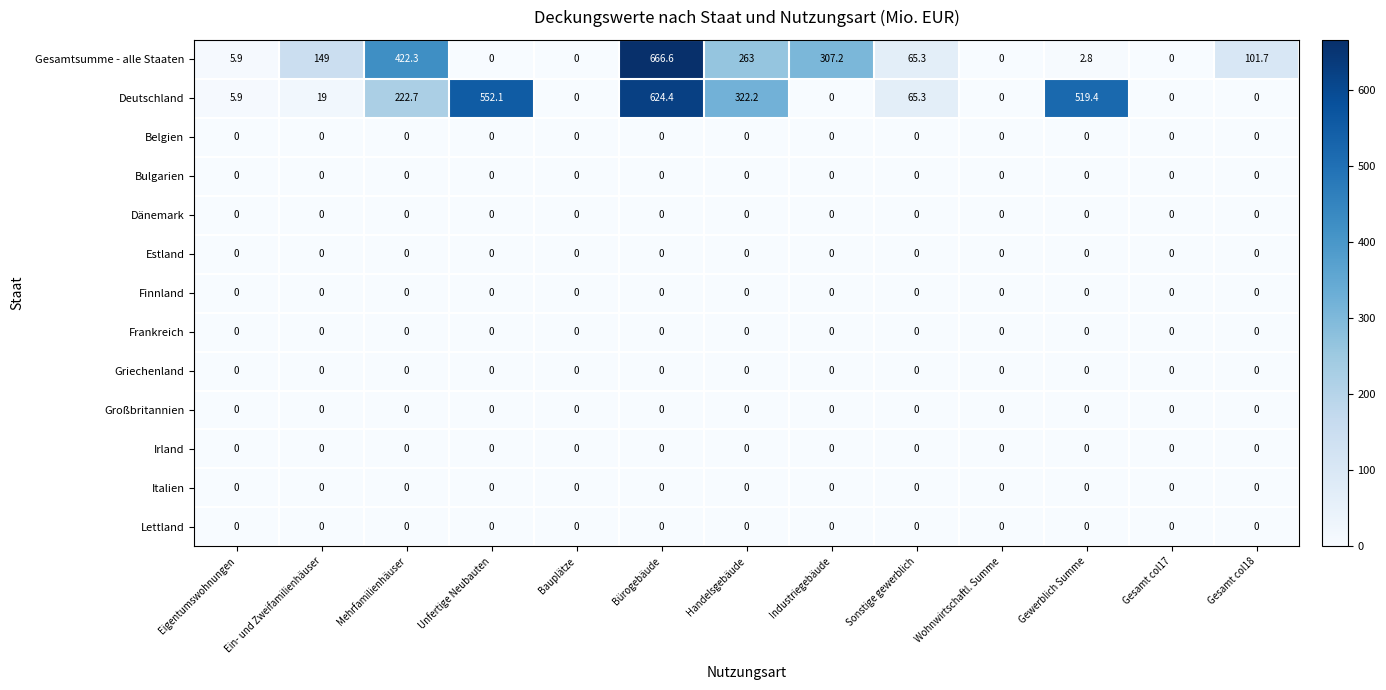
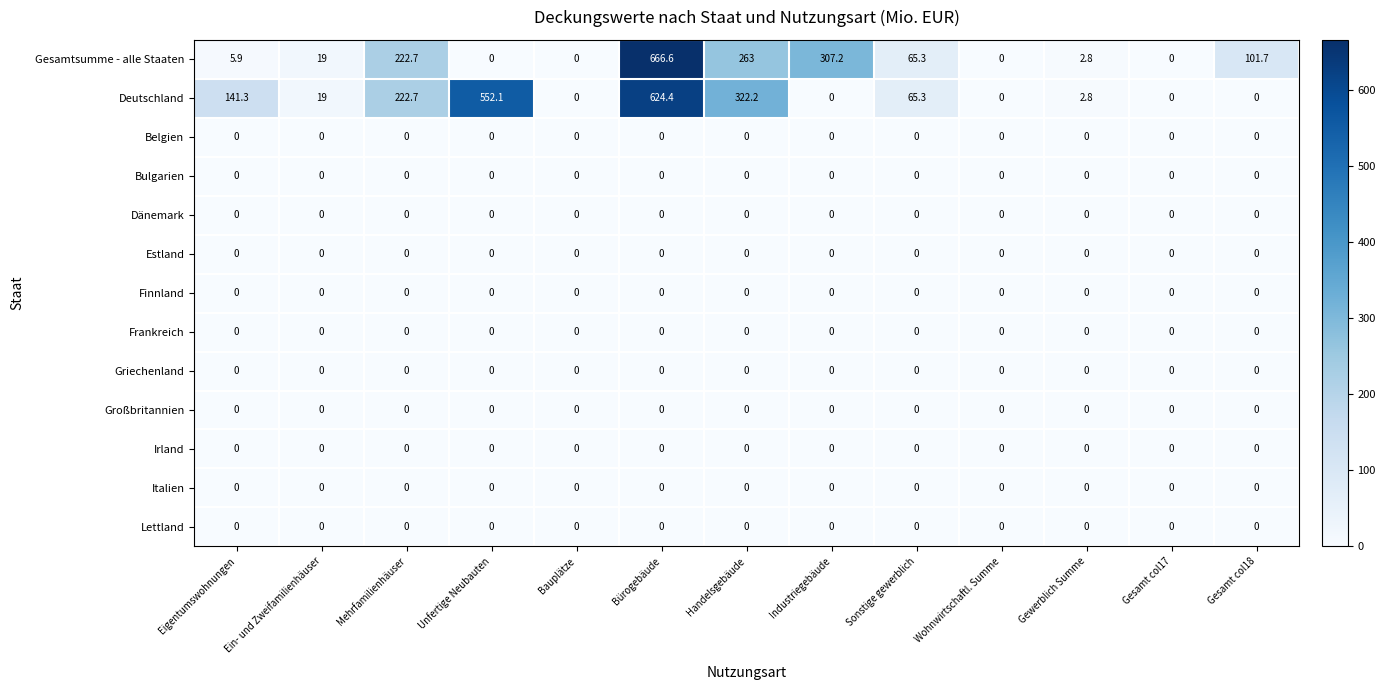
  {
    "Gesamtsumme - alle Staaten": {
      "Eigentumswohnungen": 5.9,
-     "Ein- und Zweifamilienhäuser": 149,
-     "Mehrfamilienhäuser": 422.3,
+     "Ein- und Zweifamilienhäuser": 19,
+     "Mehrfamilienhäuser": 222.7,
      "Unfertige Neubauten": 0,
      "Bauplätze": 0,
      "Bürogebäude": 666.6,
      "Handelsgebäude": 263,
      "Industriegebäude": 307.2,
      "Sonstige gewerblich": 65.3,
      "Wohnwirtschaftl. Summe": 0,
      "Gewerblich Summe": 2.8,
      "Gesamt col17": 0,
      "Gesamt col18": 101.7
    },
    "Deutschland": {
-     "Eigentumswohnungen": 5.9,
+     "Eigentumswohnungen": 141.3,
      "Ein- und Zweifamilienhäuser": 19,
      "Mehrfamilienhäuser": 222.7,
      "Unfertige Neubauten": 552.1,
      "Bauplätze": 0,
      "Bürogebäude": 624.4,
      "Handelsgebäude": 322.2,
      "Industriegebäude": 0,
      "Sonstige gewerblich": 65.3,
      "Wohnwirtschaftl. Summe": 0,
-     "Gewerblich Summe": 519.4,
+     "Gewerblich Summe": 2.8,
      "Gesamt col17": 0,
      "Gesamt col18": 0
    },
    "Belgien": {
      "Eigentumswohnungen": 0,
      "Ein- und Zweifamilienhäuser": 0,
      "Mehrfamilienhäuser": 0,
      "Unfertige Neubauten": 0,
      "Bauplätze": 0,
      "Bürogebäude": 0,
      "Handelsgebäude": 0,
      "Industriegebäude": 0,
      "Sonstige gewerblich": 0,
      "Wohnwirtschaftl. Summe": 0,
      "Gewerblich Summe": 0,
      "Gesamt col17": 0,
      "Gesamt col18": 0
    },
    "Bulgarien": {
      "Eigentumswohnungen": 0,
      "Ein- und Zweifamilienhäuser": 0,
      "Mehrfamilienhäuser": 0,
      "Unfertige Neubauten": 0,
      "Bauplätze": 0,
      "Bürogebäude": 0,
      "Handelsgebäude": 0,
      "Industriegebäude": 0,
      "Sonstige gewerblich": 0,
      "Wohnwirtschaftl. Summe": 0,
      "Gewerblich Summe": 0,
      "Gesamt col17": 0,
      "Gesamt col18": 0
    },
    "Dänemark": {
      "Eigentumswohnungen": 0,
      "Ein- und Zweifamilienhäuser": 0,
      "Mehrfamilienhäuser": 0,
      "Unfertige Neubauten": 0,
      "Bauplätze": 0,
      "Bürogebäude": 0,
      "Handelsgebäude": 0,
      "Industriegebäude": 0,
      "Sonstige gewerblich": 0,
      "Wohnwirtschaftl. Summe": 0,
      "Gewerblich Summe": 0,
      "Gesamt col17": 0,
      "Gesamt col18": 0
    },
    "Estland": {
      "Eigentumswohnungen": 0,
      "Ein- und Zweifamilienhäuser": 0,
      "Mehrfamilienhäuser": 0,
      "Unfertige Neubauten": 0,
      "Bauplätze": 0,
      "Bürogebäude": 0,
      "Handelsgebäude": 0,
      "Industriegebäude": 0,
      "Sonstige gewerblich": 0,
      "Wohnwirtschaftl. Summe": 0,
      "Gewerblich Summe": 0,
      "Gesamt col17": 0,
      "Gesamt col18": 0
    },
    "Finnland": {
      "Eigentumswohnungen": 0,
      "Ein- und Zweifamilienhäuser": 0,
      "Mehrfamilienhäuser": 0,
      "Unfertige Neubauten": 0,
      "Bauplätze": 0,
      "Bürogebäude": 0,
      "Handelsgebäude": 0,
      "Industriegebäude": 0,
      "Sonstige gewerblich": 0,
      "Wohnwirtschaftl. Summe": 0,
      "Gewerblich Summe": 0,
      "Gesamt col17": 0,
      "Gesamt col18": 0
    },
    "Frankreich": {
      "Eigentumswohnungen": 0,
      "Ein- und Zweifamilienhäuser": 0,
      "Mehrfamilienhäuser": 0,
      "Unfertige Neubauten": 0,
      "Bauplätze": 0,
      "Bürogebäude": 0,
      "Handelsgebäude": 0,
      "Industriegebäude": 0,
      "Sonstige gewerblich": 0,
      "Wohnwirtschaftl. Summe": 0,
      "Gewerblich Summe": 0,
      "Gesamt col17": 0,
      "Gesamt col18": 0
    },
    "Griechenland": {
      "Eigentumswohnungen": 0,
      "Ein- und Zweifamilienhäuser": 0,
      "Mehrfamilienhäuser": 0,
      "Unfertige Neubauten": 0,
      "Bauplätze": 0,
      "Bürogebäude": 0,
      "Handelsgebäude": 0,
      "Industriegebäude": 0,
      "Sonstige gewerblich": 0,
      "Wohnwirtschaftl. Summe": 0,
      "Gewerblich Summe": 0,
      "Gesamt col17": 0,
      "Gesamt col18": 0
    },
    "Großbritannien": {
      "Eigentumswohnungen": 0,
      "Ein- und Zweifamilienhäuser": 0,
      "Mehrfamilienhäuser": 0,
      "Unfertige Neubauten": 0,
      "Bauplätze": 0,
      "Bürogebäude": 0,
      "Handelsgebäude": 0,
      "Industriegebäude": 0,
      "Sonstige gewerblich": 0,
      "Wohnwirtschaftl. Summe": 0,
      "Gewerblich Summe": 0,
      "Gesamt col17": 0,
      "Gesamt col18": 0
    },
    "Irland": {
      "Eigentumswohnungen": 0,
      "Ein- und Zweifamilienhäuser": 0,
      "Mehrfamilienhäuser": 0,
      "Unfertige Neubauten": 0,
      "Bauplätze": 0,
      "Bürogebäude": 0,
      "Handelsgebäude": 0,
      "Industriegebäude": 0,
      "Sonstige gewerblich": 0,
      "Wohnwirtschaftl. Summe": 0,
      "Gewerblich Summe": 0,
      "Gesamt col17": 0,
      "Gesamt col18": 0
    },
    "Italien": {
      "Eigentumswohnungen": 0,
      "Ein- und Zweifamilienhäuser": 0,
      "Mehrfamilienhäuser": 0,
      "Unfertige Neubauten": 0,
      "Bauplätze": 0,
      "Bürogebäude": 0,
      "Handelsgebäude": 0,
      "Industriegebäude": 0,
      "Sonstige gewerblich": 0,
      "Wohnwirtschaftl. Summe": 0,
      "Gewerblich Summe": 0,
      "Gesamt col17": 0,
      "Gesamt col18": 0
    },
    "Lettland": {
      "Eigentumswohnungen": 0,
      "Ein- und Zweifamilienhäuser": 0,
      "Mehrfamilienhäuser": 0,
      "Unfertige Neubauten": 0,
      "Bauplätze": 0,
      "Bürogebäude": 0,
      "Handelsgebäude": 0,
      "Industriegebäude": 0,
      "Sonstige gewerblich": 0,
      "Wohnwirtschaftl. Summe": 0,
      "Gewerblich Summe": 0,
      "Gesamt col17": 0,
      "Gesamt col18": 0
    }
  }
